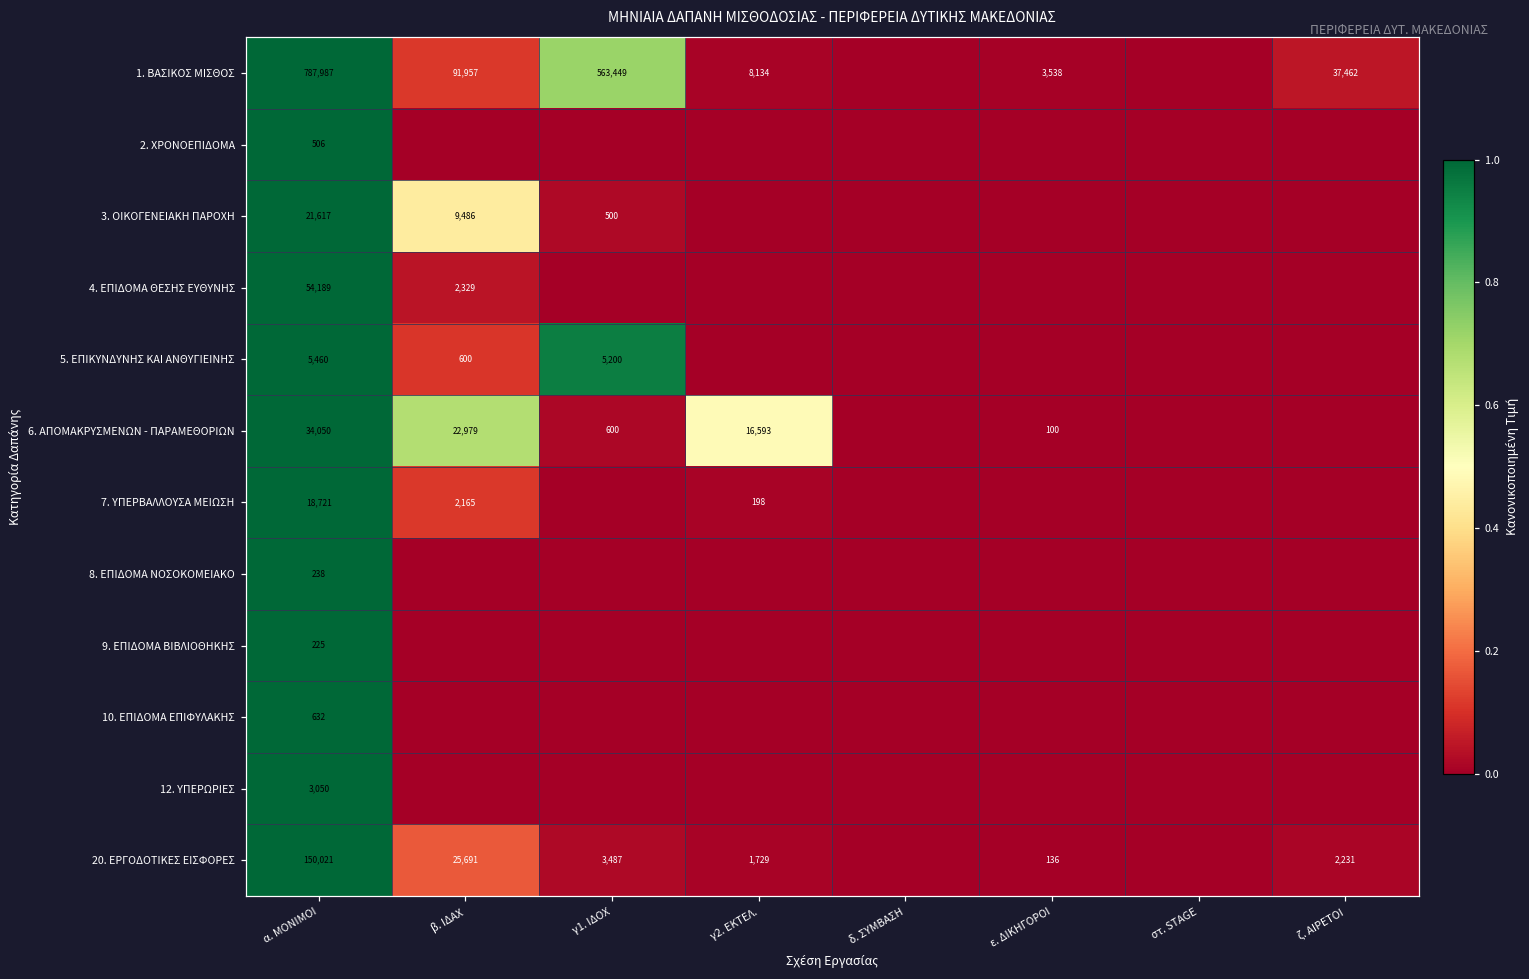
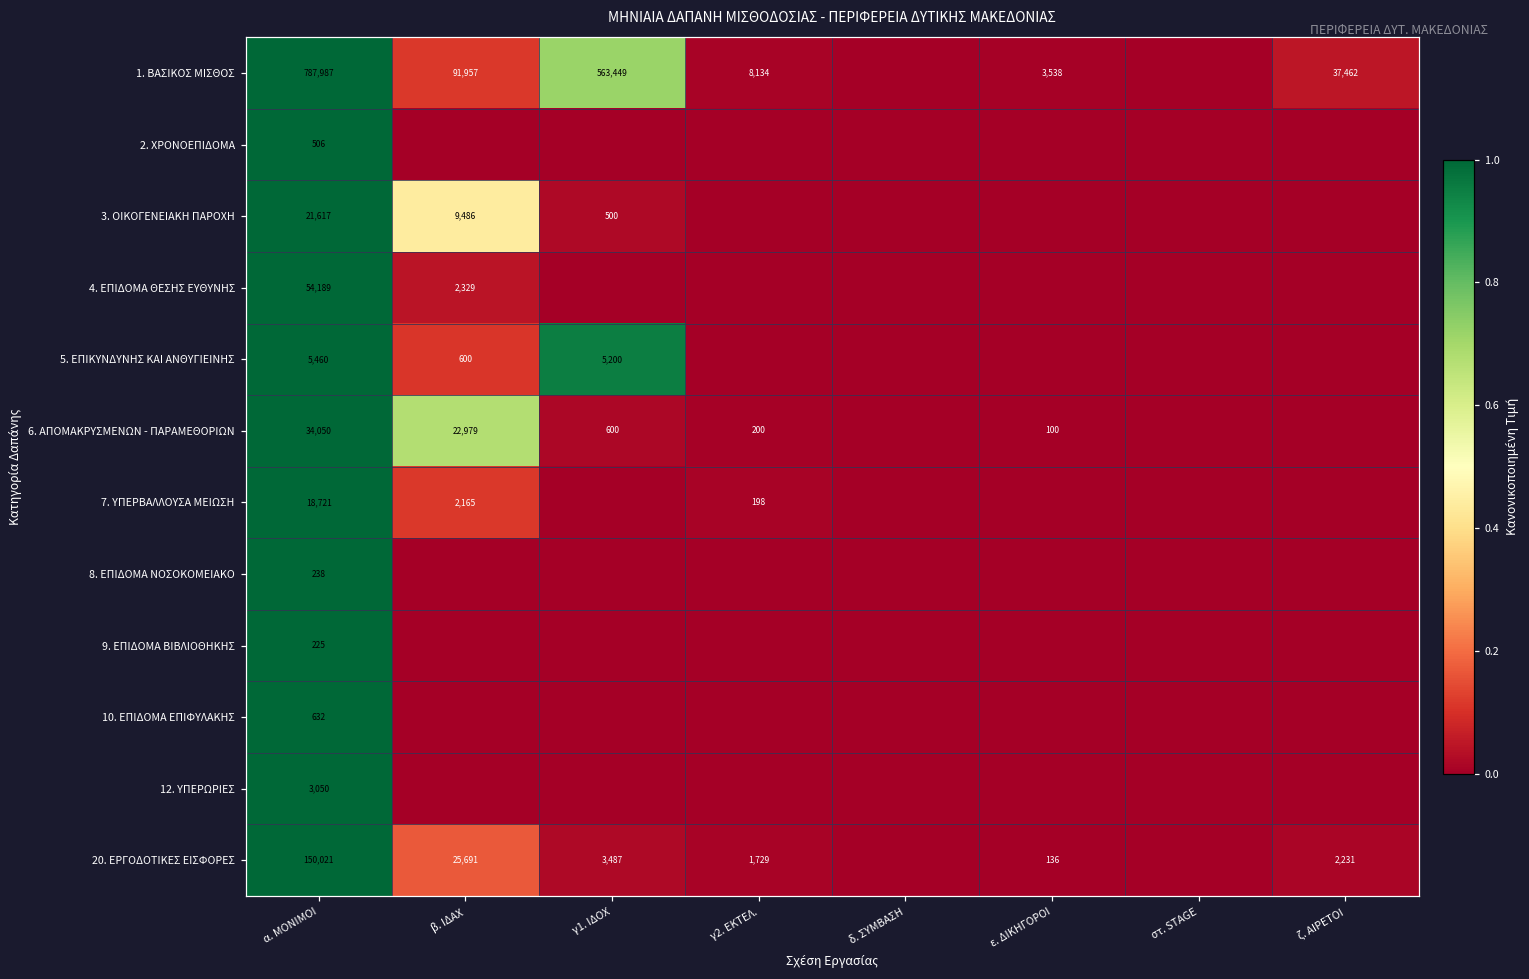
  {
    "1. ΒΑΣΙΚΟΣ ΜΙΣΘΟΣ": {
      "α. ΜΟΝΙΜΟΙ": "787,987",
      "β. ΙΔΑΧ": "91,957",
      "γ1. ΙΔΟΧ": "563,449",
      "γ2. ΕΚΤΕΛ.": "8,134",
      "ε. ΔΙΚΗΓΟΡΟΙ": "3,538",
      "ζ. ΑΙΡΕΤΟΙ": "37,462"
    },
    "2. ΧΡΟΝΟΕΠΙΔΟΜΑ": {
      "α. ΜΟΝΙΜΟΙ": "506"
    },
    "3. ΟΙΚΟΓΕΝΕΙΑΚΗ ΠΑΡΟΧΗ": {
      "α. ΜΟΝΙΜΟΙ": "21,617",
      "β. ΙΔΑΧ": "9,486",
      "γ1. ΙΔΟΧ": "500"
    },
    "4. ΕΠΙΔΟΜΑ ΘΕΣΗΣ ΕΥΘΥΝΗΣ": {
      "α. ΜΟΝΙΜΟΙ": "54,189",
      "β. ΙΔΑΧ": "2,329"
    },
    "5. ΕΠΙΚΥΝΔΥΝΗΣ ΚΑΙ ΑΝΘΥΓΙΕΙΝΗΣ": {
      "α. ΜΟΝΙΜΟΙ": "5,460",
      "β. ΙΔΑΧ": "600",
      "γ1. ΙΔΟΧ": "5,200"
    },
    "6. ΑΠΟΜΑΚΡΥΣΜΕΝΩΝ - ΠΑΡΑΜΕΘΟΡΙΩΝ": {
      "α. ΜΟΝΙΜΟΙ": "34,050",
      "β. ΙΔΑΧ": "22,979",
      "γ1. ΙΔΟΧ": "600",
-     "γ2. ΕΚΤΕΛ.": "16,593",
+     "γ2. ΕΚΤΕΛ.": "200",
      "ε. ΔΙΚΗΓΟΡΟΙ": "100"
    },
    "7. ΥΠΕΡΒΑΛΛΟΥΣΑ ΜΕΙΩΣΗ": {
      "α. ΜΟΝΙΜΟΙ": "18,721",
      "β. ΙΔΑΧ": "2,165",
      "γ2. ΕΚΤΕΛ.": "198"
    },
    "8. ΕΠΙΔΟΜΑ ΝΟΣΟΚΟΜΕΙΑΚΟ": {
      "α. ΜΟΝΙΜΟΙ": "238"
    },
    "9. ΕΠΙΔΟΜΑ ΒΙΒΛΙΟΘΗΚΗΣ": {
      "α. ΜΟΝΙΜΟΙ": "225"
    },
    "10. ΕΠΙΔΟΜΑ ΕΠΙΦΥΛΑΚΗΣ": {
      "α. ΜΟΝΙΜΟΙ": "632"
    },
    "12. ΥΠΕΡΩΡΙΕΣ": {
      "α. ΜΟΝΙΜΟΙ": "3,050"
    },
    "20. ΕΡΓΟΔΟΤΙΚΕΣ ΕΙΣΦΟΡΕΣ": {
      "α. ΜΟΝΙΜΟΙ": "150,021",
      "β. ΙΔΑΧ": "25,691",
      "γ1. ΙΔΟΧ": "3,487",
      "γ2. ΕΚΤΕΛ.": "1,729",
      "ε. ΔΙΚΗΓΟΡΟΙ": "136",
      "ζ. ΑΙΡΕΤΟΙ": "2,231"
    }
  }
